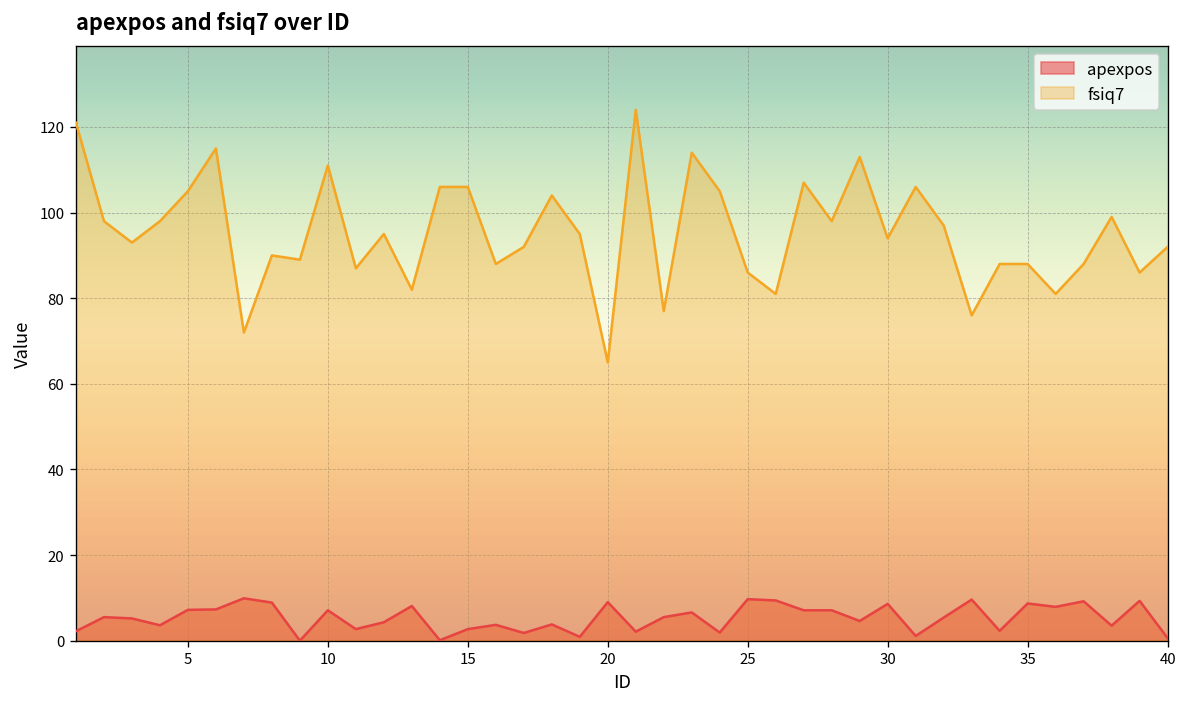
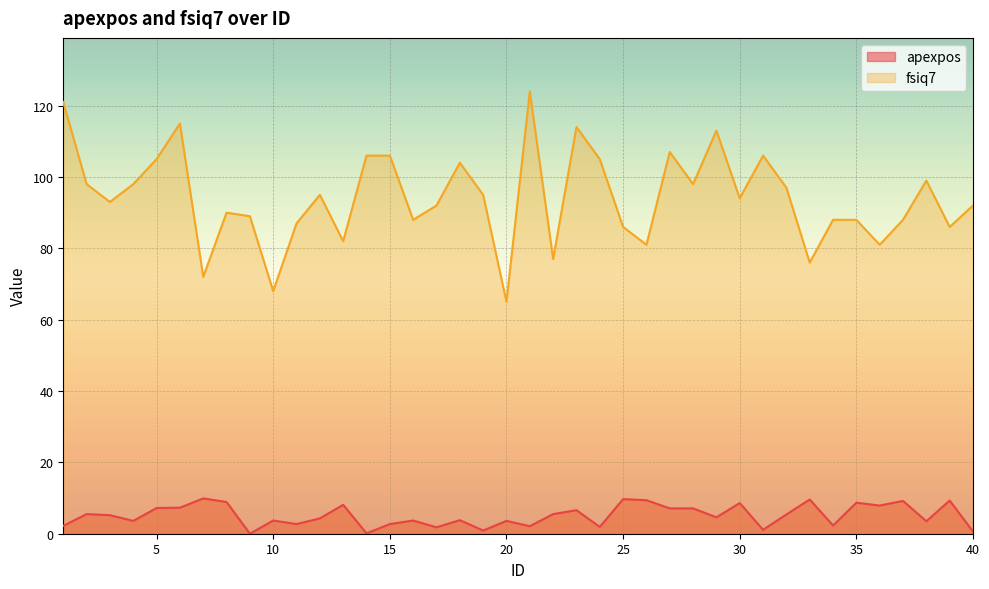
  {
    "apexpos": {
      "5": 7,
-     "10": 7,
+     "10": 4,
      "15": 3,
-     "20": 9,
+     "20": 4,
      "25": 10,
      "30": 9,
      "35": 9,
      "40": 1
    },
    "fsiq7": {
      "5": 105,
-     "10": 111,
+     "10": 68,
      "15": 106,
      "20": 65,
      "25": 86,
      "30": 94,
      "35": 88,
      "40": 92
    }
  }
